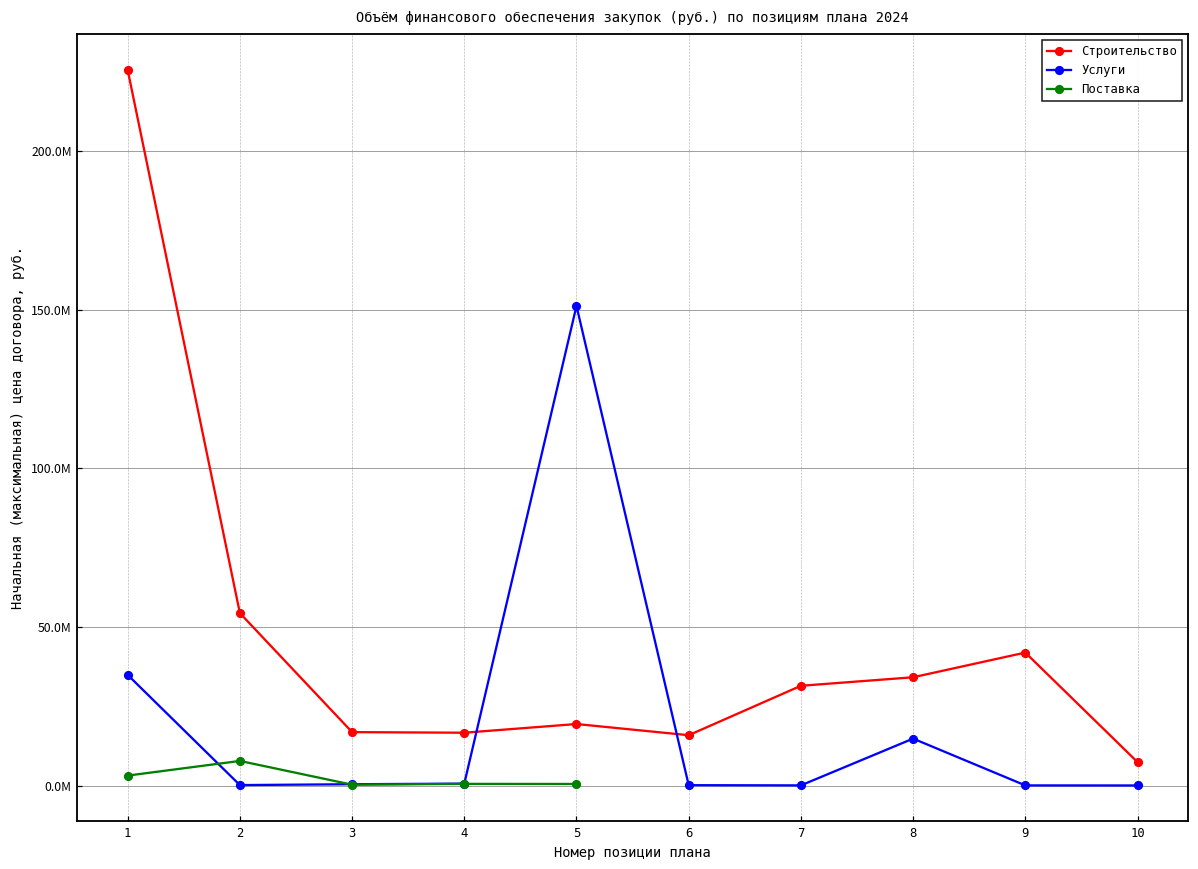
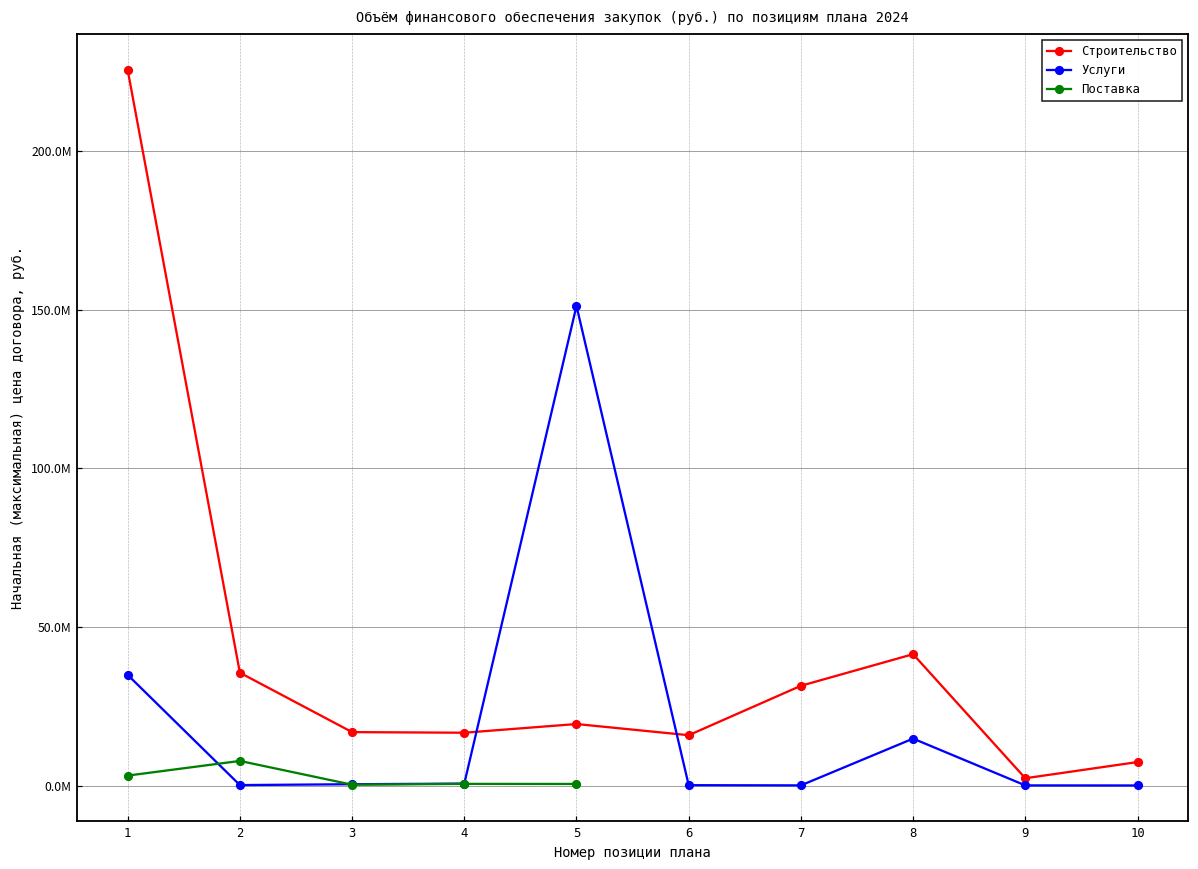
  {
    "Строительство": {
      "1": 226000000,
-     "2": 54000000,
+     "2": 36000000,
      "3": 17000000,
      "4": 17000000,
      "5": 19000000,
      "6": 16000000,
      "7": 32000000,
-     "8": 34000000,
-     "9": 42000000,
+     "8": 41000000,
+     "9": 2000000,
      "10": 8000000
    },
    "Услуги": {
      "1": 35000000,
      "2": 0,
      "5": 151000000,
      "6": 0,
      "7": 0,
      "8": 15000000,
      "9": 0,
      "10": 0
    },
    "Поставка": {
      "1": 3000000,
      "2": 8000000,
      "5": 1000000
    }
  }
